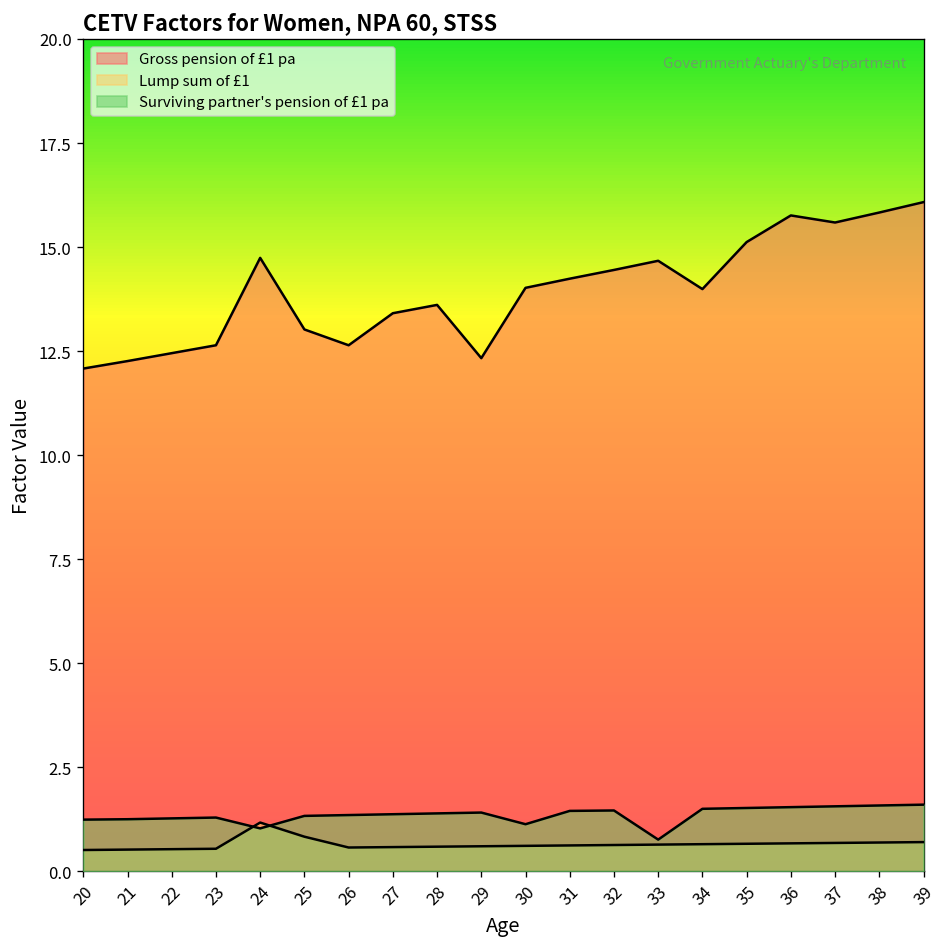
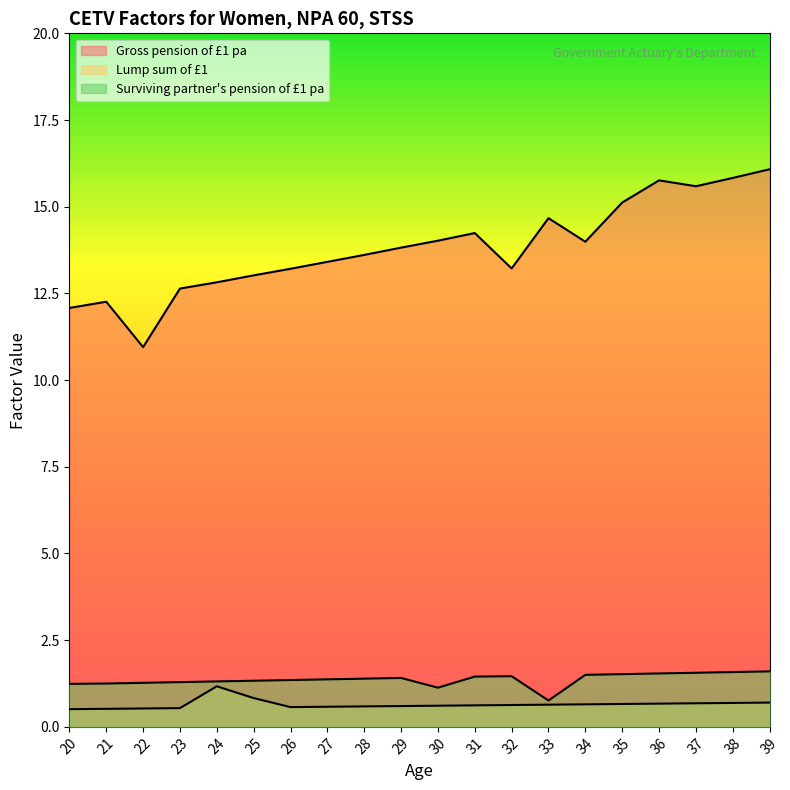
  {
    "Gross pension of £1 pa": {
      "20": 12.1,
      "21": 12.3,
-     "22": 12.5,
+     "22": 11.0,
      "23": 12.6,
-     "24": 14.7,
+     "24": 12.8,
      "25": 13.0,
-     "26": 12.6,
+     "26": 13.2,
      "27": 13.4,
      "28": 13.6,
-     "29": 12.3,
+     "29": 13.8,
      "30": 14.0,
      "31": 14.2,
-     "32": 14.5,
+     "32": 13.2,
      "33": 14.7,
      "34": 14.0,
      "35": 15.1,
      "36": 15.8,
      "37": 15.6,
      "38": 15.8,
      "39": 16.1
    },
    "Lump sum of £1": {
      "20": 0.5,
      "21": 0.5,
      "22": 0.5,
      "23": 0.5,
      "24": 1.2,
      "25": 0.8,
      "26": 0.6,
      "27": 0.6,
      "28": 0.6,
      "29": 0.6,
      "30": 0.6,
      "31": 0.6,
      "32": 0.6,
      "33": 0.6,
      "34": 0.7,
      "35": 0.7,
      "36": 0.7,
      "37": 0.7,
      "38": 0.7,
      "39": 0.7
    },
    "Surviving partner's pension of £1 pa": {
      "20": 1.2,
      "21": 1.3,
      "22": 1.3,
      "23": 1.3,
-     "24": 1.0,
+     "24": 1.3,
      "25": 1.3,
      "26": 1.4,
      "27": 1.4,
      "28": 1.4,
      "29": 1.4,
      "30": 1.1,
      "31": 1.5,
      "32": 1.5,
      "33": 0.8,
      "34": 1.5,
      "35": 1.5,
      "36": 1.5,
      "37": 1.6,
      "38": 1.6,
      "39": 1.6
    }
  }
